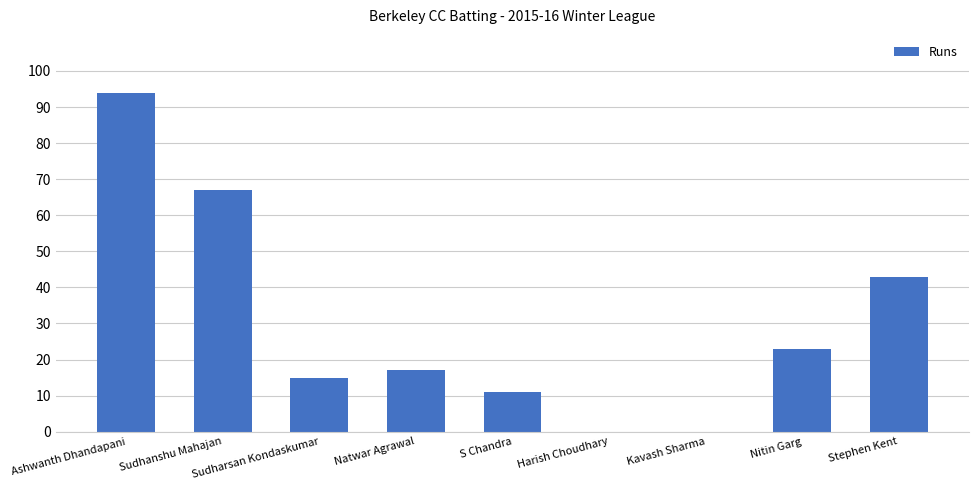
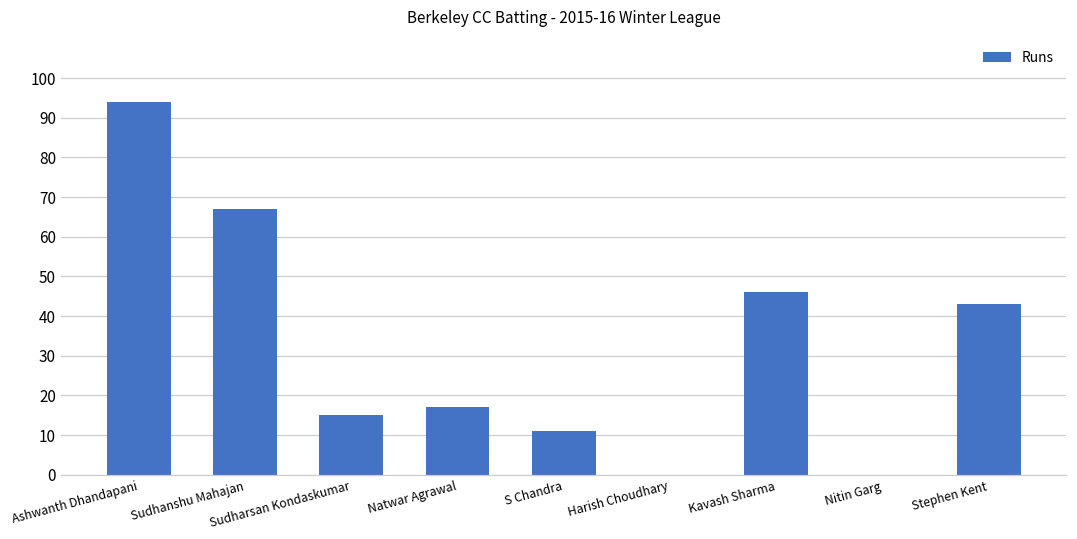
  {
    "Ashwanth Dhandapani": 94,
    "Sudhanshu Mahajan": 67,
    "Sudharsan Kondaskumar": 15,
    "Natwar Agrawal": 17,
    "S Chandra": 11,
    "Harish Choudhary": 0,
-   "Kavash Sharma": 0,
-   "Nitin Garg": 23,
+   "Kavash Sharma": 46,
+   "Nitin Garg": 0,
    "Stephen Kent": 43
  }
